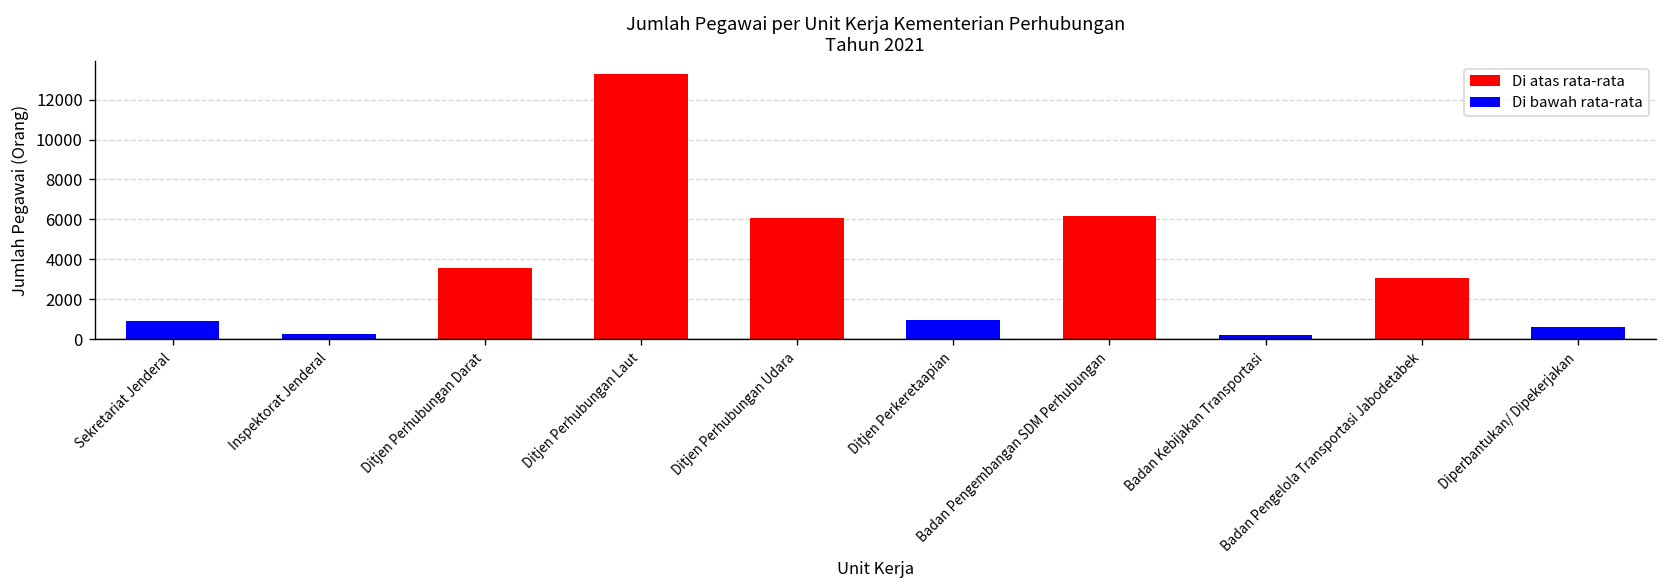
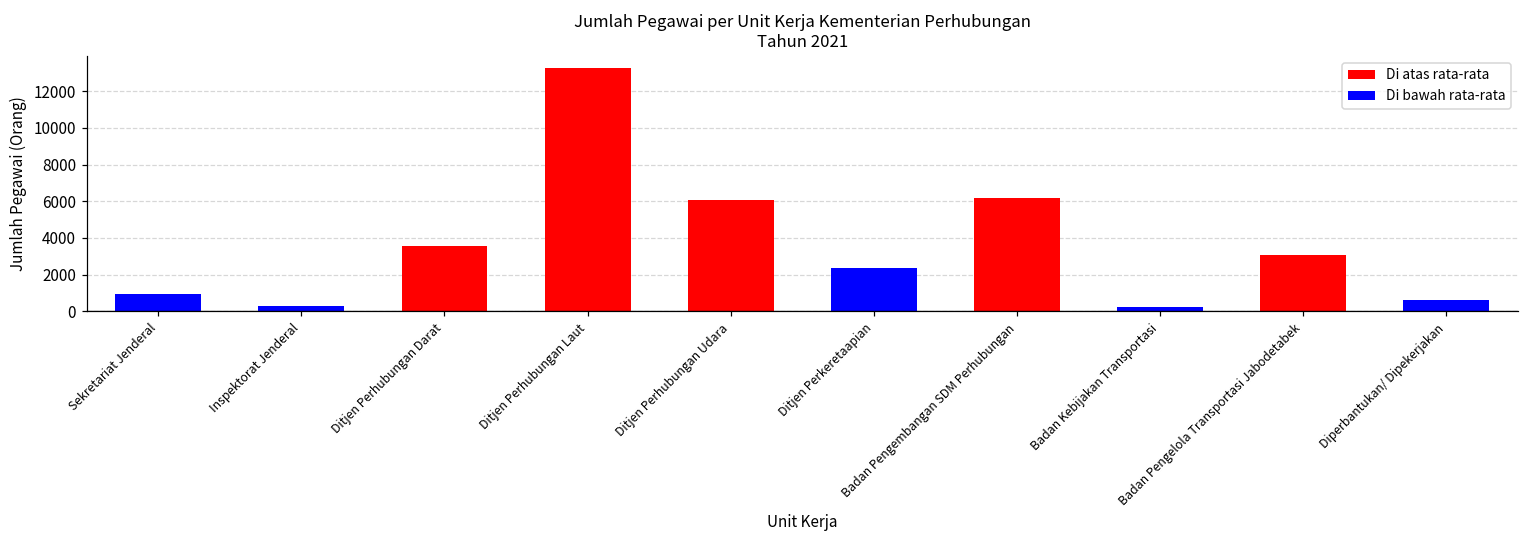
  {
    "Sekretariat Jenderal": 900,
    "Inspektorat Jenderal": 300,
    "Ditjen Perhubungan Darat": 3600,
    "Ditjen Perhubungan Laut": 13300,
    "Ditjen Perhubungan Udara": 6100,
-   "Ditjen Perkeretaapian": 900,
+   "Ditjen Perkeretaapian": 2400,
    "Badan Pengembangan SDM Perhubungan": 6200,
    "Badan Kebijakan Transportasi": 200,
    "Badan Pengelola Transportasi Jabodetabek": 3100,
    "Diperbantukan/ Dipekerjakan": 600
  }
